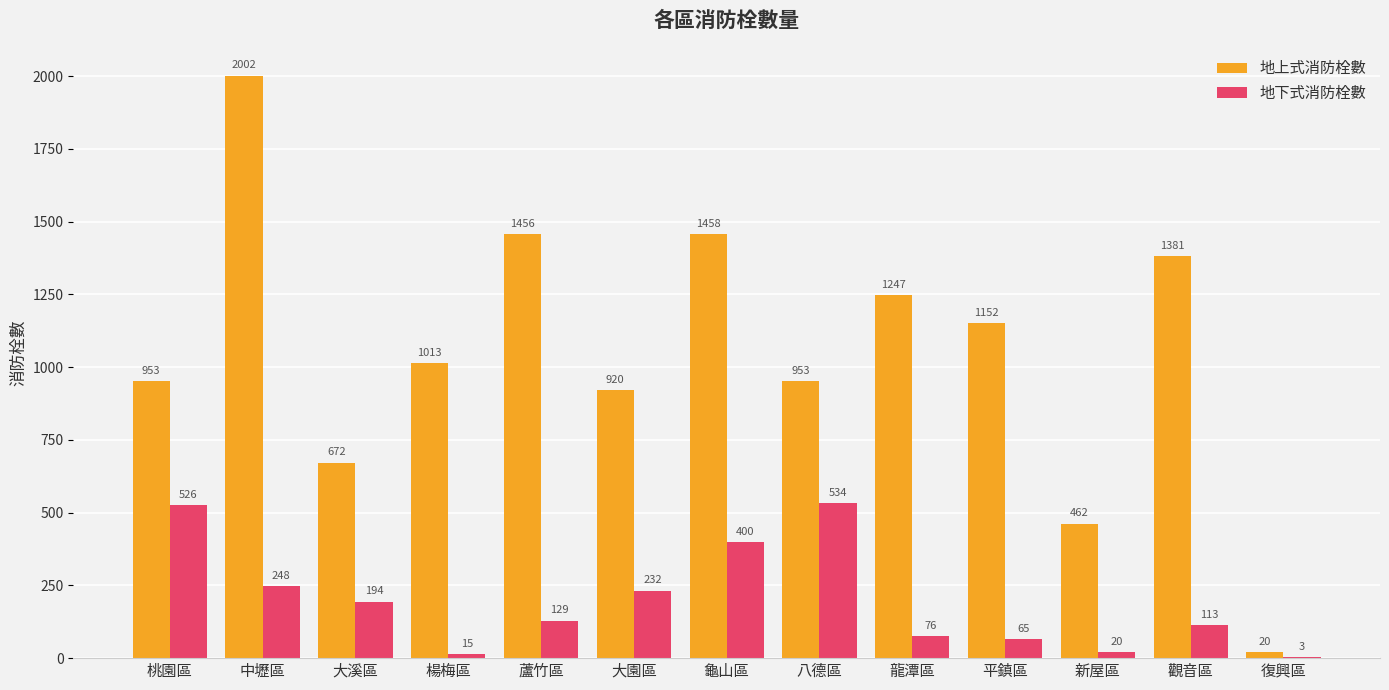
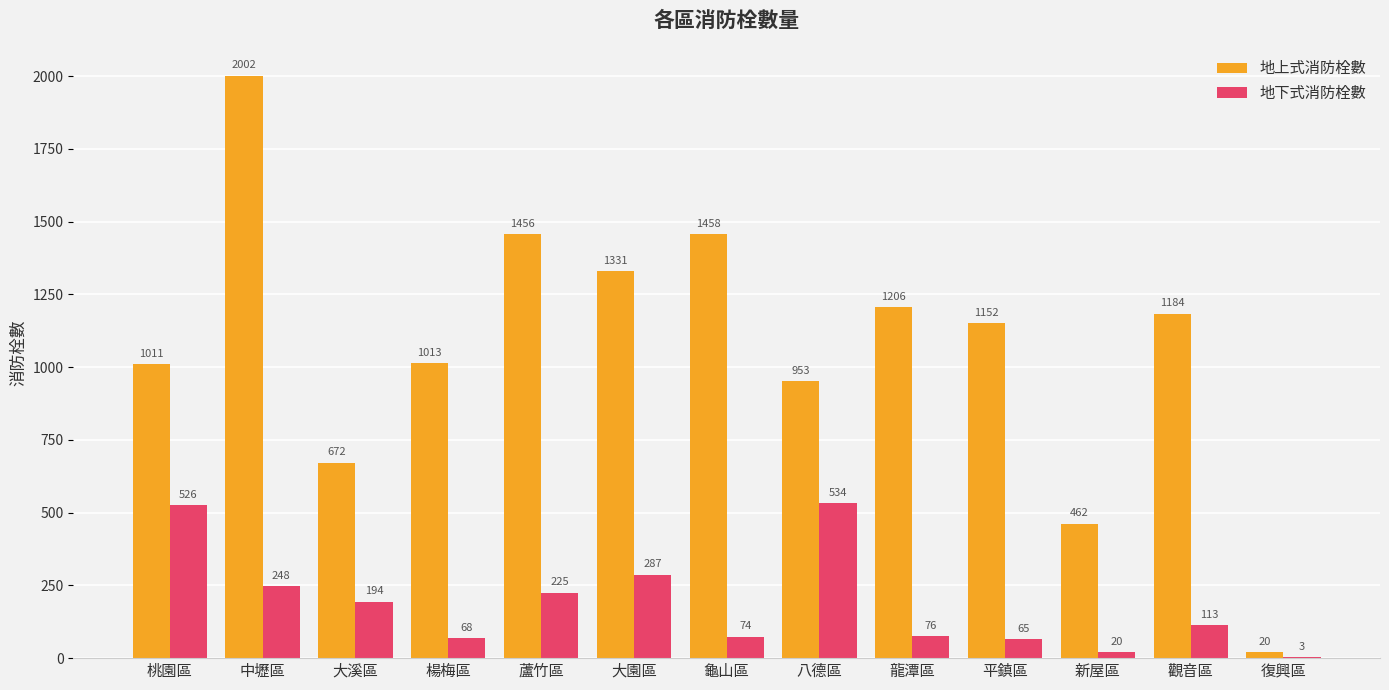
  {
    "地上式消防栓數": {
-     "桃園區": 953,
+     "桃園區": 1011,
      "中壢區": 2002,
      "大溪區": 672,
      "楊梅區": 1013,
      "蘆竹區": 1456,
-     "大園區": 920,
+     "大園區": 1331,
      "龜山區": 1458,
      "八德區": 953,
-     "龍潭區": 1247,
+     "龍潭區": 1206,
      "平鎮區": 1152,
      "新屋區": 462,
-     "觀音區": 1381,
+     "觀音區": 1184,
      "復興區": 20
    },
    "地下式消防栓數": {
      "桃園區": 526,
      "中壢區": 248,
      "大溪區": 194,
-     "楊梅區": 15,
-     "蘆竹區": 129,
-     "大園區": 232,
-     "龜山區": 400,
+     "楊梅區": 68,
+     "蘆竹區": 225,
+     "大園區": 287,
+     "龜山區": 74,
      "八德區": 534,
      "龍潭區": 76,
      "平鎮區": 65,
      "新屋區": 20,
      "觀音區": 113,
      "復興區": 3
    }
  }
